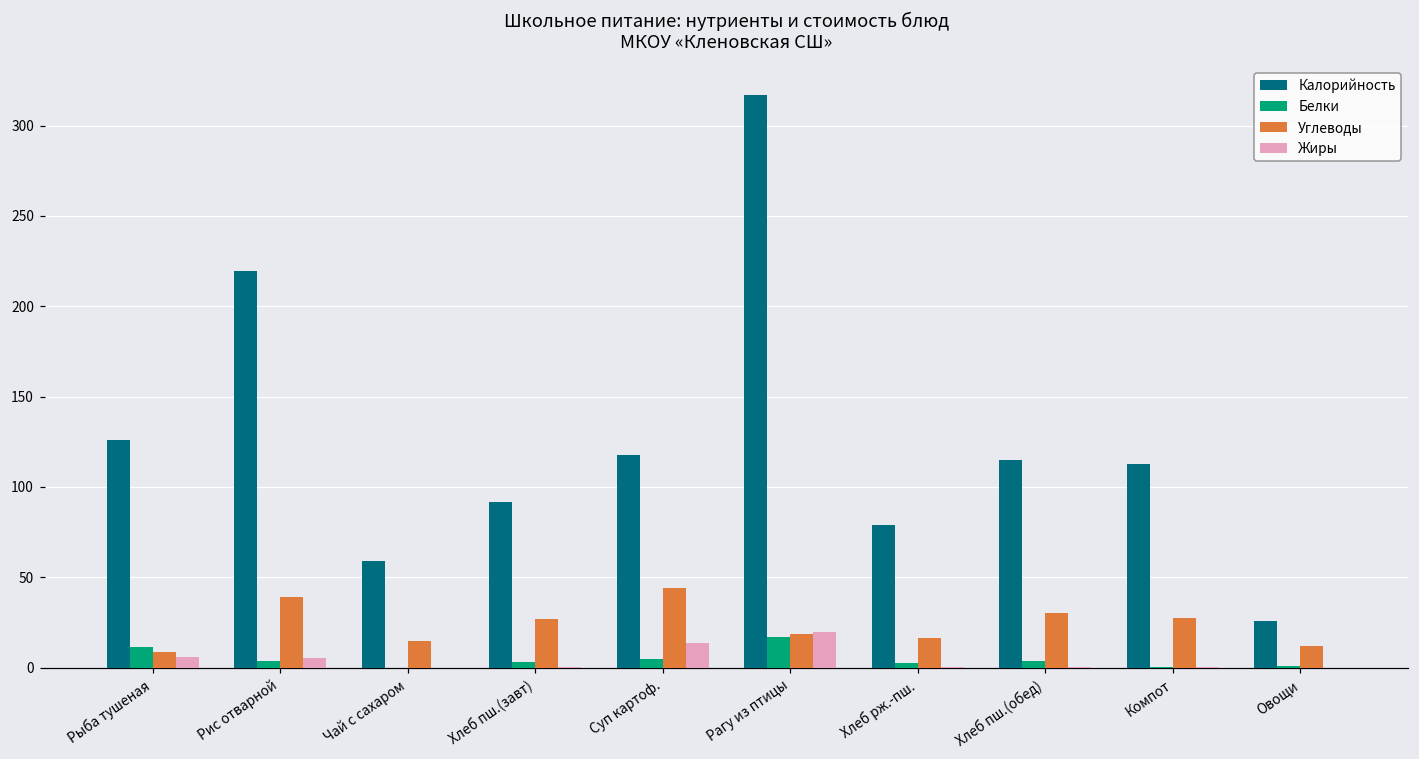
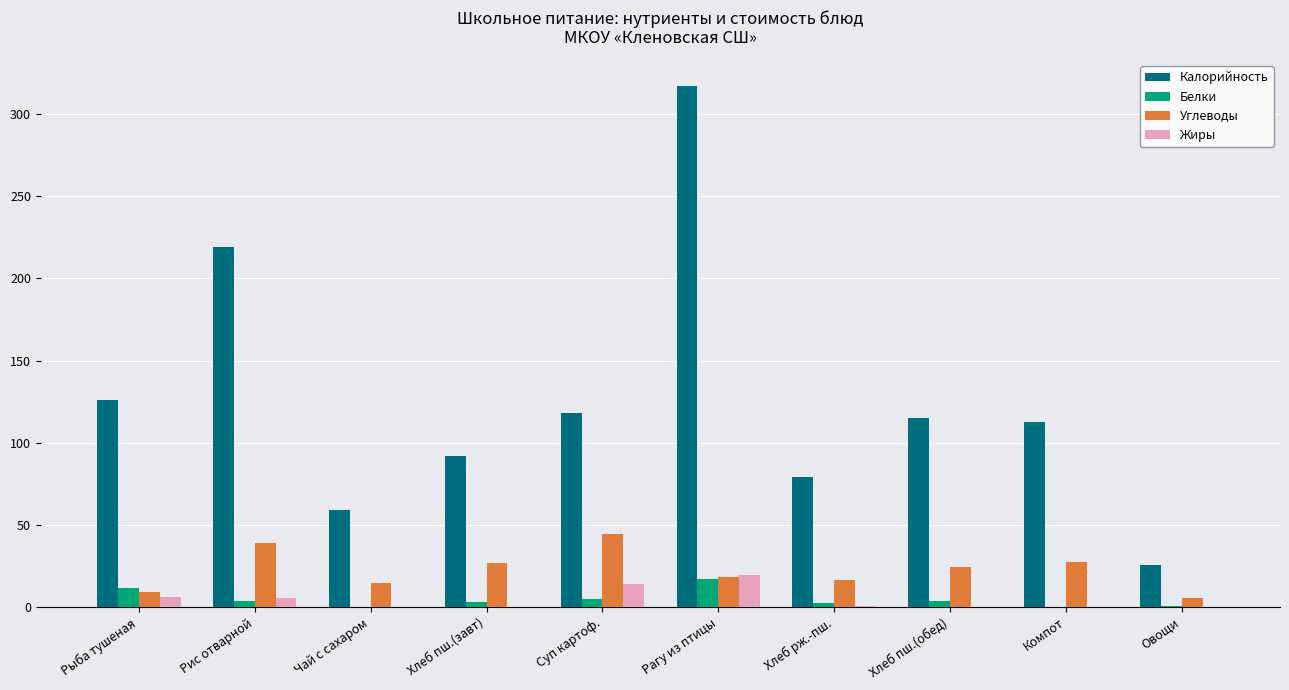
  {
    "Углеводы": {
      "Рыба тушеная": 9,
      "Рис отварной": 39,
      "Чай с сахаром": 15,
      "Хлеб пш.(завт)": 27,
      "Суп картоф.": 44,
      "Рагу из птицы": 19,
      "Хлеб рж.-пш.": 17,
-     "Хлеб пш.(обед)": 30,
+     "Хлеб пш.(обед)": 24,
      "Компот": 28,
-     "Овощи": 12
+     "Овощи": 5
    },
    "Жиры": {
      "Рыба тушеная": 6,
      "Рис отварной": 5,
      "Чай с сахаром": 0,
      "Суп картоф.": 14,
      "Рагу из птицы": 20
    }
  }
